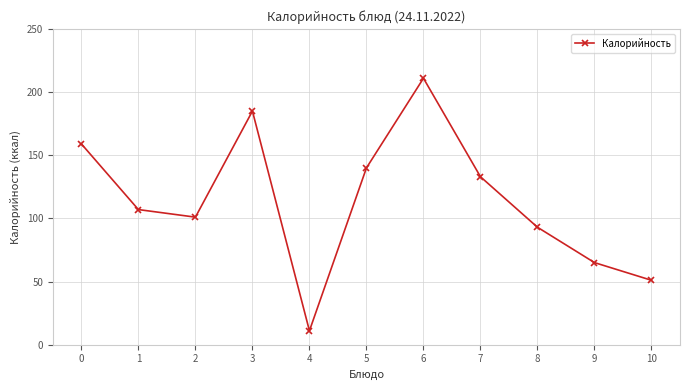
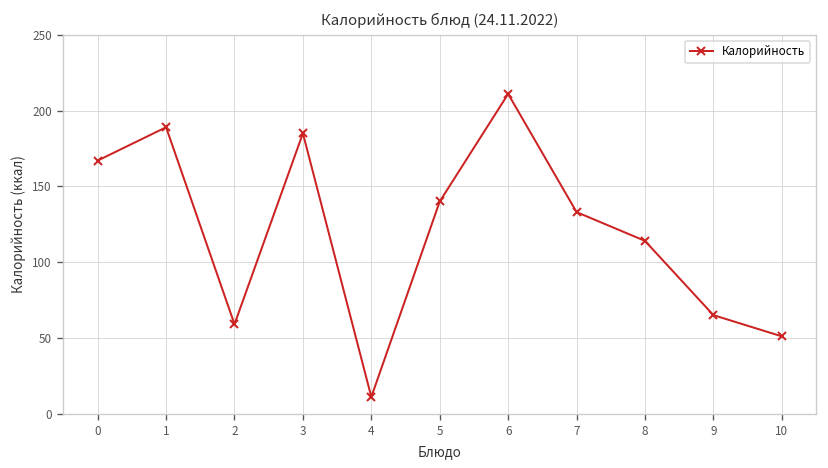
  {
-   "0": 159,
-   "1": 107,
-   "2": 101,
+   "0": 167,
+   "1": 189,
+   "2": 59,
    "3": 185,
    "4": 11,
    "5": 140,
    "6": 211,
    "7": 133,
-   "8": 93,
+   "8": 114,
    "9": 65,
    "10": 51
  }
